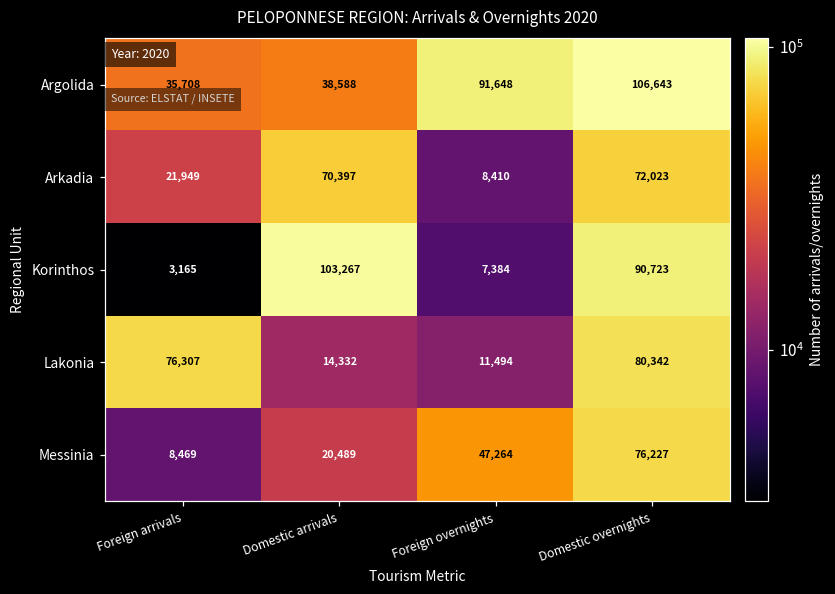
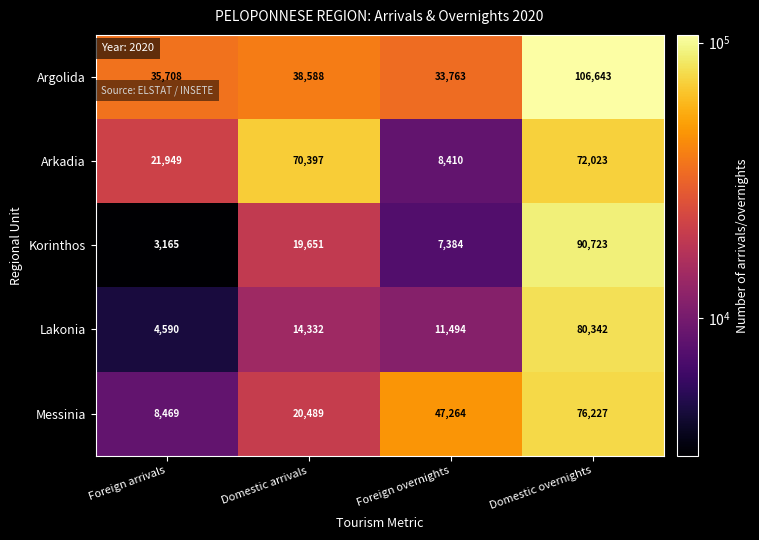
  {
    "Argolida": {
      "Domestic arrivals": "38,588",
-     "Foreign overnights": "91,648",
+     "Foreign overnights": "33,763",
      "Domestic overnights": "106,643"
    },
    "Arkadia": {
      "Foreign arrivals": "21,949",
      "Domestic arrivals": "70,397",
      "Foreign overnights": "8,410",
      "Domestic overnights": "72,023"
    },
    "Korinthos": {
      "Foreign arrivals": "3,165",
-     "Domestic arrivals": "103,267",
+     "Domestic arrivals": "19,651",
      "Foreign overnights": "7,384",
      "Domestic overnights": "90,723"
    },
    "Lakonia": {
-     "Foreign arrivals": "76,307",
+     "Foreign arrivals": "4,590",
      "Domestic arrivals": "14,332",
      "Foreign overnights": "11,494",
      "Domestic overnights": "80,342"
    },
    "Messinia": {
      "Foreign arrivals": "8,469",
      "Domestic arrivals": "20,489",
      "Foreign overnights": "47,264",
      "Domestic overnights": "76,227"
    }
  }
